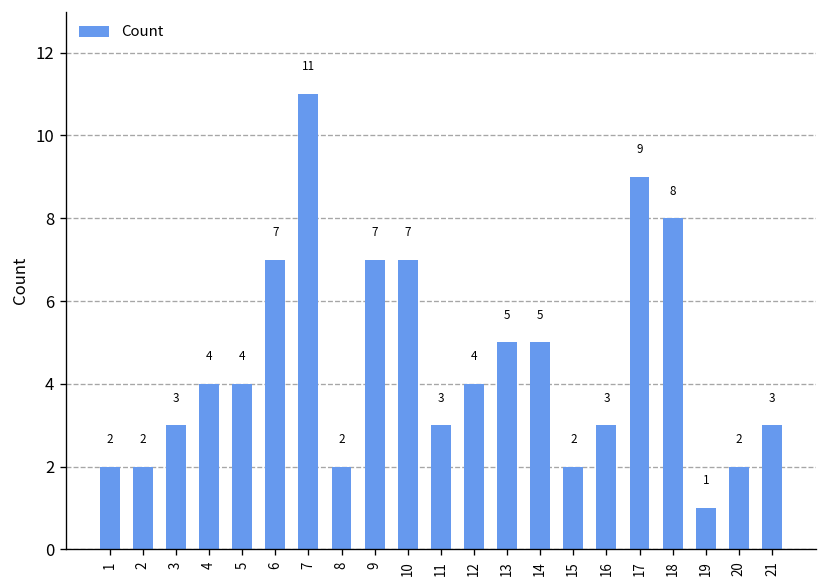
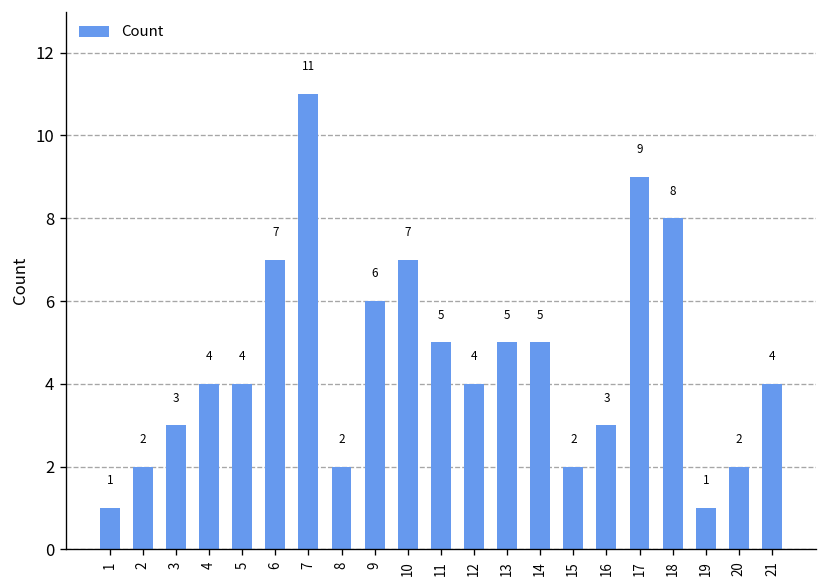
  {
-   "1": 2,
+   "1": 1,
    "2": 2,
    "3": 3,
    "4": 4,
    "5": 4,
    "6": 7,
    "7": 11,
    "8": 2,
-   "9": 7,
+   "9": 6,
    "10": 7,
-   "11": 3,
+   "11": 5,
    "12": 4,
    "13": 5,
    "14": 5,
    "15": 2,
    "16": 3,
    "17": 9,
    "18": 8,
    "19": 1,
    "20": 2,
-   "21": 3
+   "21": 4
  }
